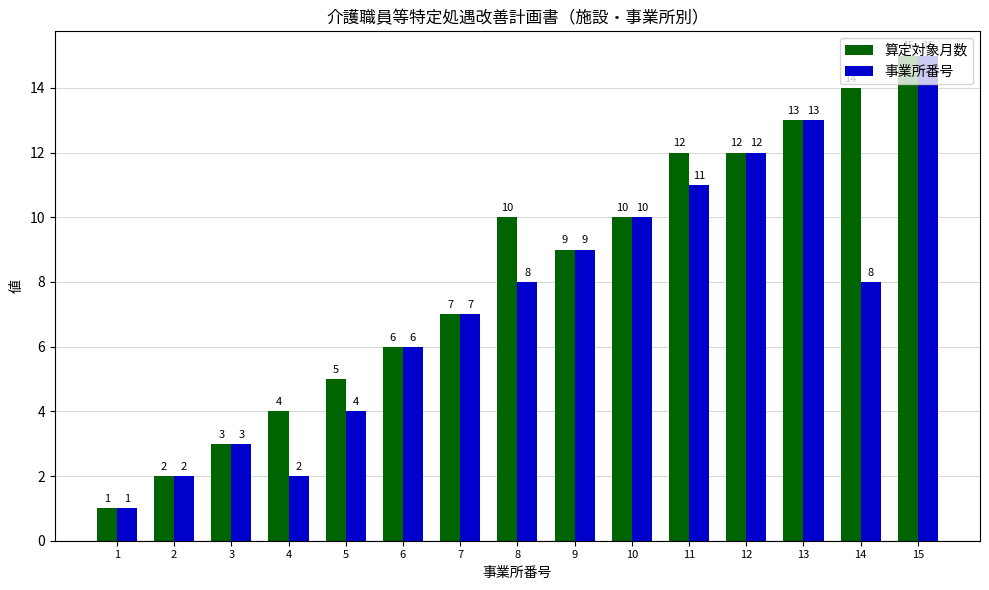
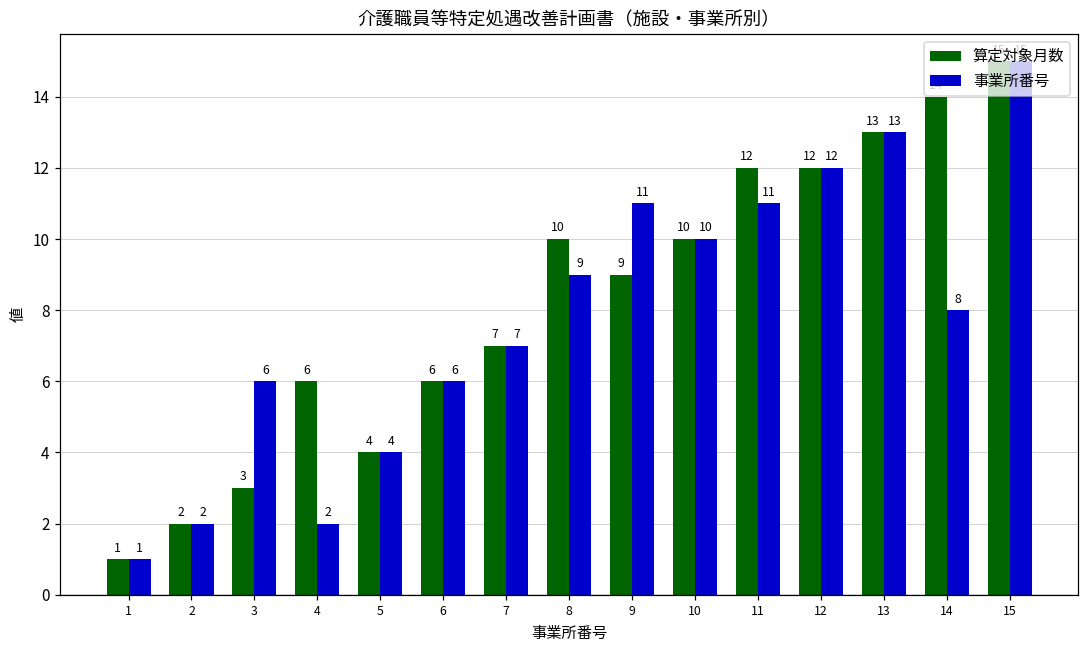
  {
    "算定対象月数": {
      "1": 1,
      "2": 2,
      "3": 3,
-     "4": 4,
-     "5": 5,
+     "4": 6,
+     "5": 4,
      "6": 6,
      "7": 7,
      "8": 10,
      "9": 9,
      "10": 10,
      "11": 12,
      "12": 12,
      "13": 13
    },
    "事業所番号": {
      "1": 1,
      "2": 2,
-     "3": 3,
+     "3": 6,
      "4": 2,
      "5": 4,
      "6": 6,
      "7": 7,
-     "8": 8,
-     "9": 9,
+     "8": 9,
+     "9": 11,
      "10": 10,
      "11": 11,
      "12": 12,
      "13": 13,
      "14": 8
    }
  }
